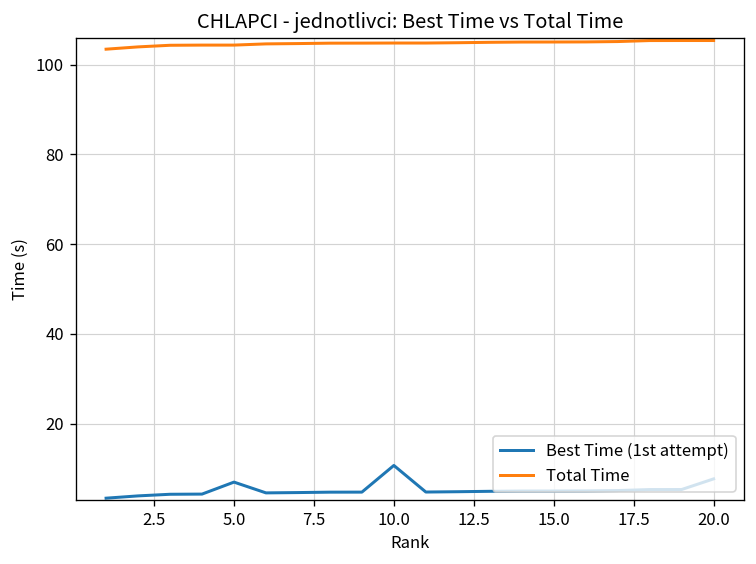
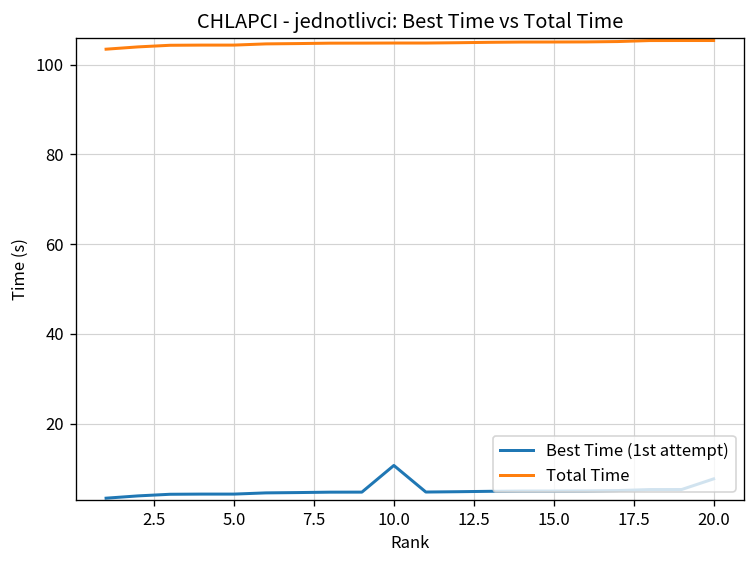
  {
    "Best Time (1st attempt)": {
-     "5.0": 7,
+     "5.0": 4,
      "10.0": 11
    },
    "Total Time": {
      "5.0": 104,
      "10.0": 105,
      "15.0": 105,
      "20.0": 105
    }
  }
